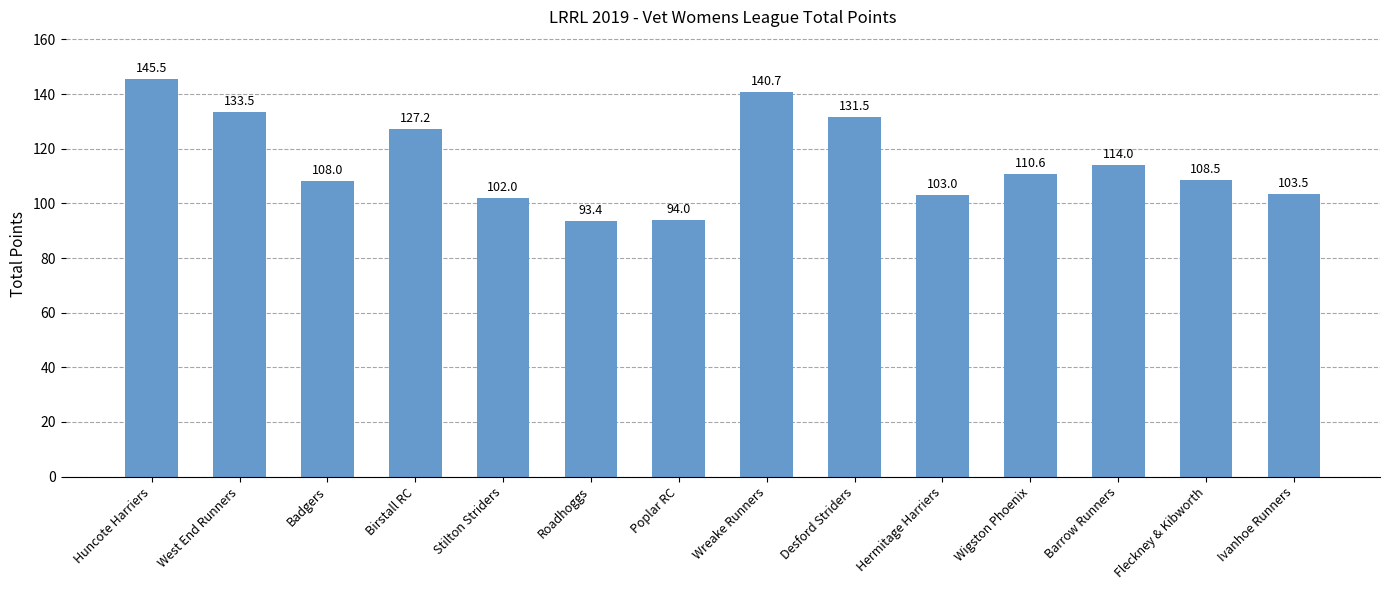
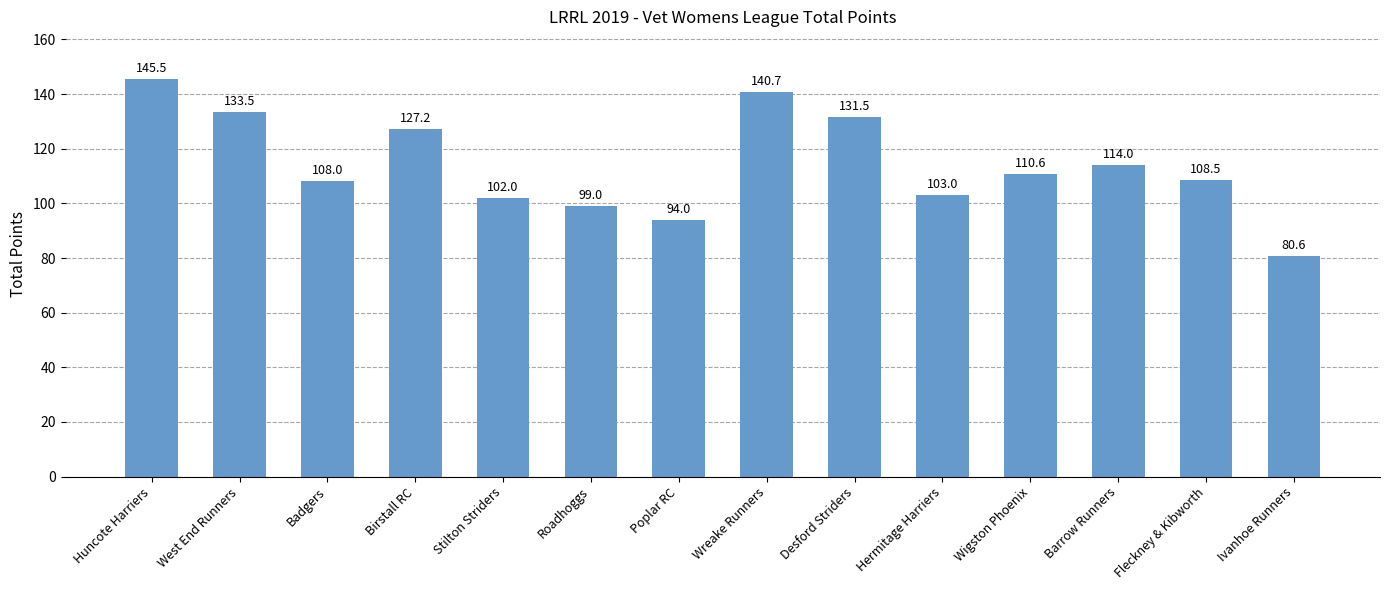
  {
    "Huncote Harriers": 145.5,
    "West End Runners": 133.5,
    "Badgers": 108.0,
    "Birstall RC": 127.2,
    "Stilton Striders": 102.0,
-   "Roadhoggs": 93.4,
+   "Roadhoggs": 99.0,
    "Poplar RC": 94.0,
    "Wreake Runners": 140.7,
    "Desford Striders": 131.5,
    "Hermitage Harriers": 103.0,
    "Wigston Phoenix": 110.6,
    "Barrow Runners": 114.0,
    "Fleckney & Kibworth": 108.5,
-   "Ivanhoe Runners": 103.5
+   "Ivanhoe Runners": 80.6
  }
